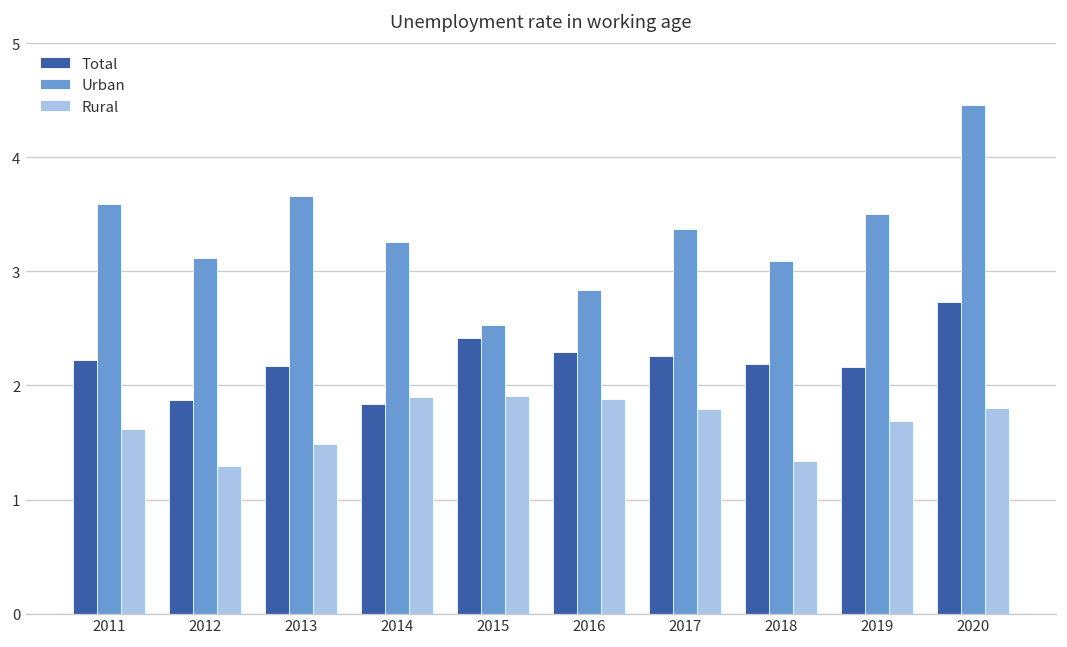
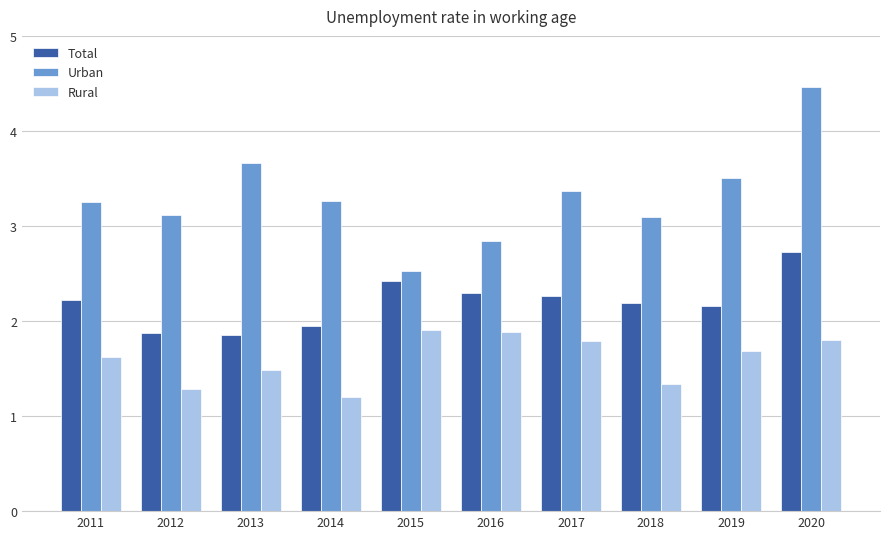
  {
    "Total": {
      "2011": 2.2,
      "2012": 1.9,
-     "2013": 2.2,
-     "2014": 1.8,
+     "2013": 1.9,
+     "2014": 2.0,
      "2015": 2.4,
      "2016": 2.3,
      "2017": 2.3,
      "2018": 2.2,
      "2019": 2.2,
      "2020": 2.7
    },
    "Urban": {
-     "2011": 3.6,
+     "2011": 3.3,
      "2012": 3.1,
      "2013": 3.7,
      "2014": 3.3,
      "2015": 2.5,
      "2016": 2.8,
      "2017": 3.4,
      "2018": 3.1,
      "2019": 3.5,
      "2020": 4.5
    },
    "Rural": {
      "2011": 1.6,
      "2012": 1.3,
      "2013": 1.5,
-     "2014": 1.9,
+     "2014": 1.2,
      "2015": 1.9,
      "2016": 1.9,
      "2017": 1.8,
      "2018": 1.3,
      "2019": 1.7,
      "2020": 1.8
    }
  }
